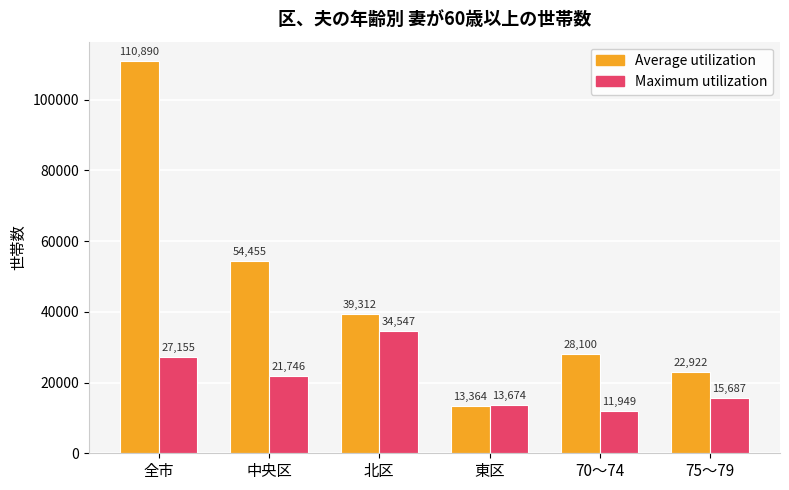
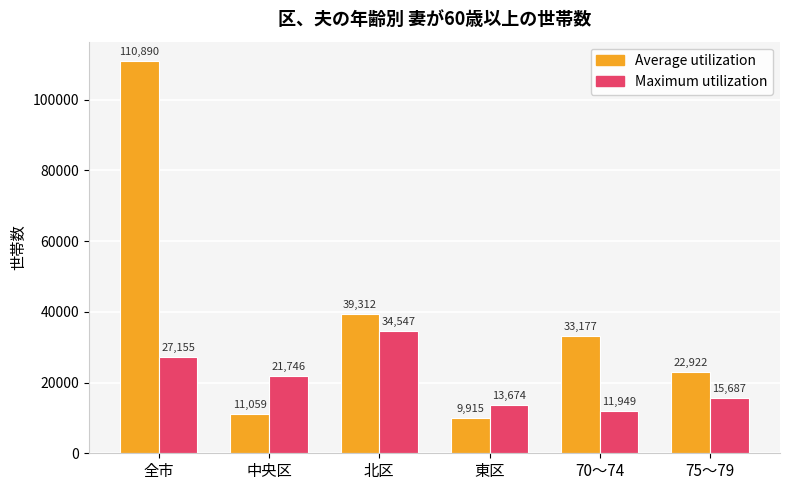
  {
    "Average utilization": {
      "全市": "110,890",
-     "中央区": "54,455",
+     "中央区": "11,059",
      "北区": "39,312",
-     "東区": "13,364",
-     "70～74": "28,100",
+     "東区": "9,915",
+     "70～74": "33,177",
      "75～79": "22,922"
    },
    "Maximum utilization": {
      "全市": "27,155",
      "中央区": "21,746",
      "北区": "34,547",
      "東区": "13,674",
      "70～74": "11,949",
      "75～79": "15,687"
    }
  }
